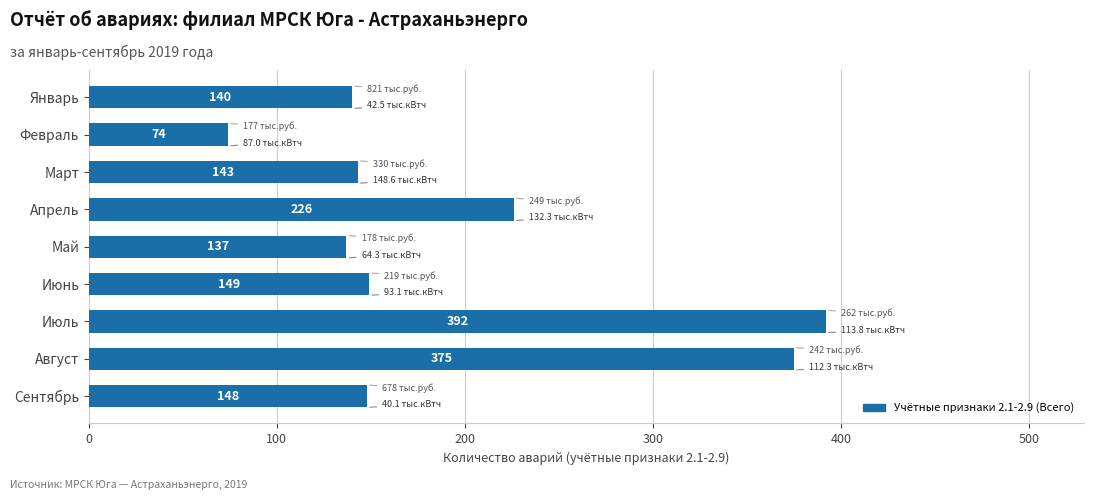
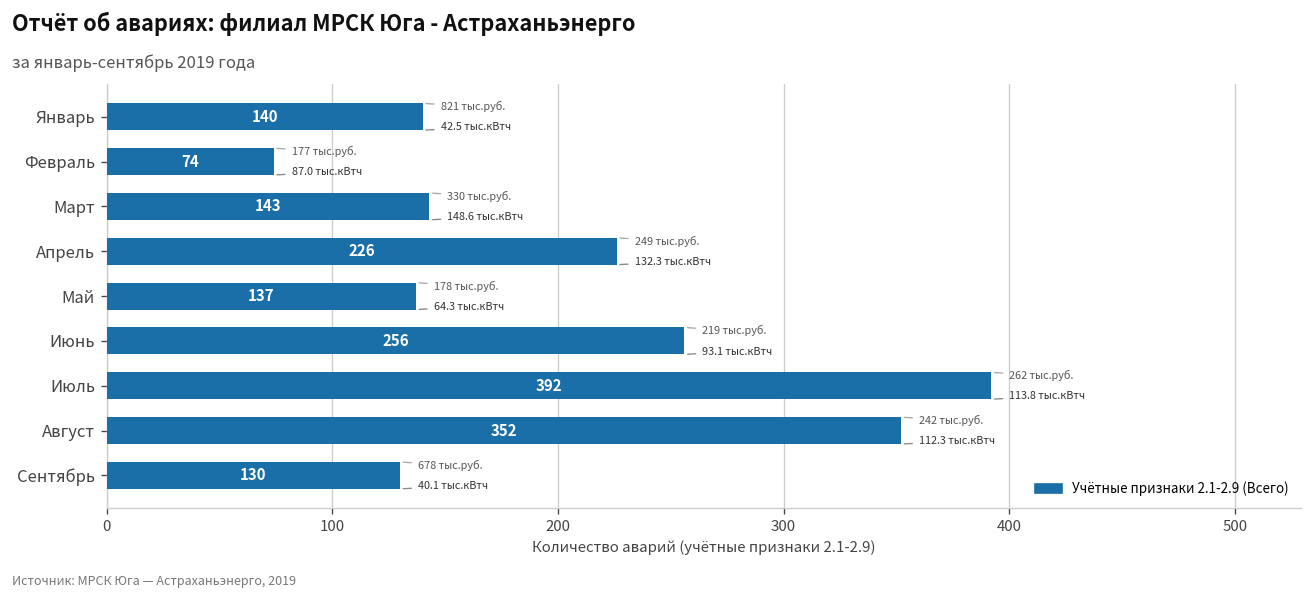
  {
    "Январь": 140,
    "Февраль": 74,
    "Март": 143,
    "Апрель": 226,
    "Май": 137,
-   "Июнь": 149,
+   "Июнь": 256,
    "Июль": 392,
-   "Август": 375,
-   "Сентябрь": 148
+   "Август": 352,
+   "Сентябрь": 130
  }
